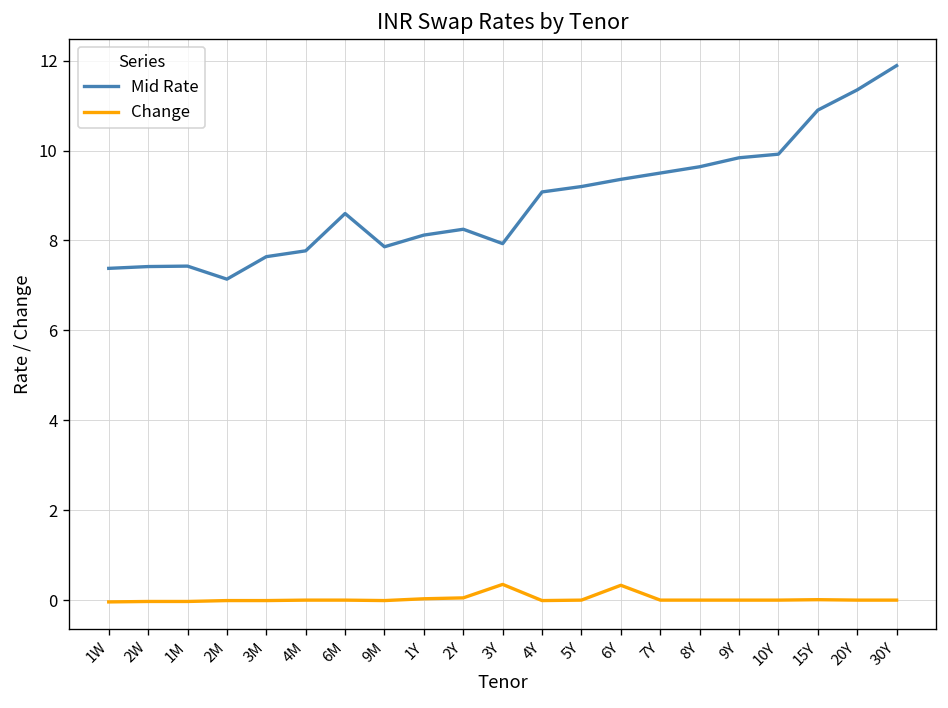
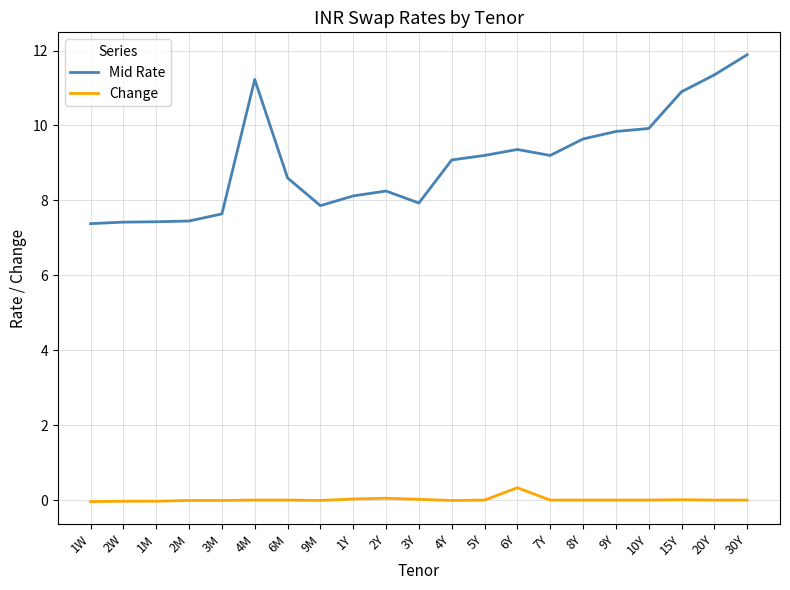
  {
    "Mid Rate": {
      "1W": 7.4,
      "2W": 7.4,
      "1M": 7.4,
-     "2M": 7.1,
+     "2M": 7.5,
      "3M": 7.6,
-     "4M": 7.8,
+     "4M": 11.2,
      "6M": 8.6,
      "9M": 7.9,
      "1Y": 8.1,
      "2Y": 8.3,
      "3Y": 7.9,
      "4Y": 9.1,
      "5Y": 9.2,
      "6Y": 9.4,
-     "7Y": 9.5,
+     "7Y": 9.2,
      "8Y": 9.6,
      "9Y": 9.8,
      "10Y": 9.9,
      "15Y": 10.9,
      "20Y": 11.4,
      "30Y": 11.9
    },
    "Change": {
      "1W": 0.0,
      "2W": 0.0,
      "1M": 0.0,
      "2M": 0.0,
      "3M": 0.0,
      "4M": 0.0,
      "6M": 0.0,
      "9M": 0.0,
      "1Y": 0.0,
      "2Y": 0.1,
-     "3Y": 0.4,
+     "3Y": 0.0,
      "4Y": 0.0,
      "5Y": 0.0,
      "6Y": 0.3,
      "7Y": 0.0,
      "8Y": 0.0,
      "9Y": 0.0,
      "10Y": 0.0,
      "15Y": 0.0,
      "20Y": 0.0,
      "30Y": 0.0
    }
  }
